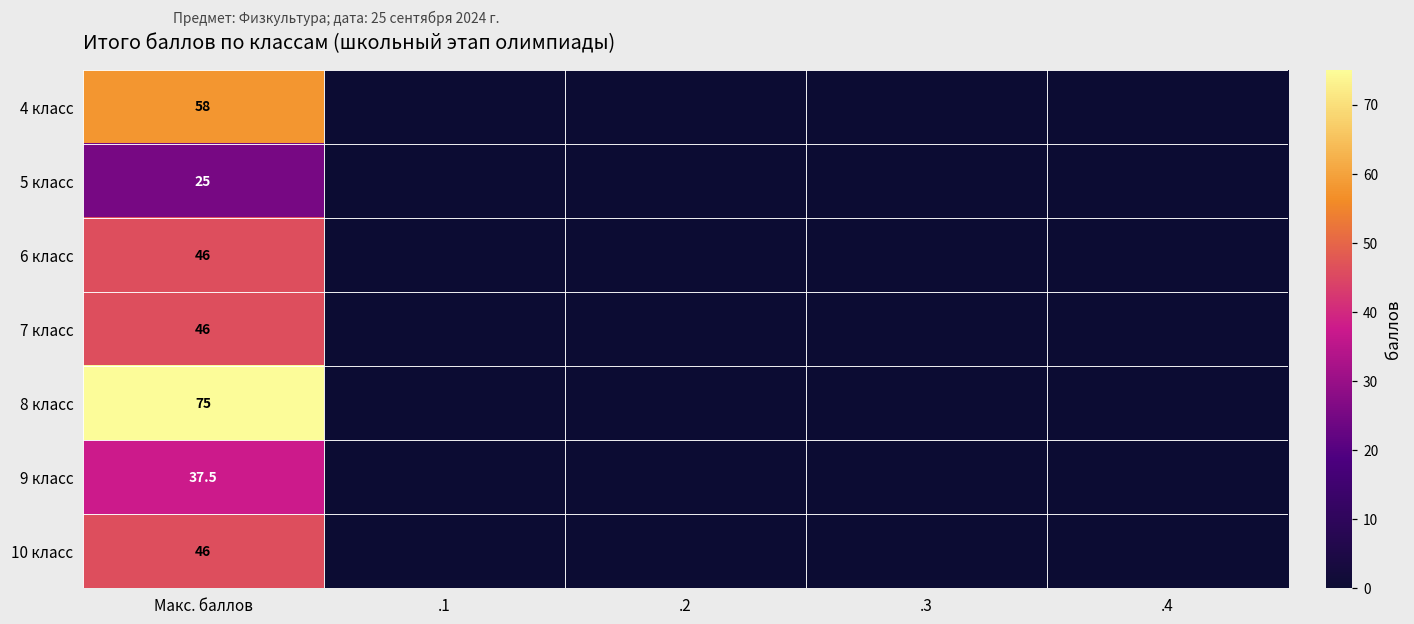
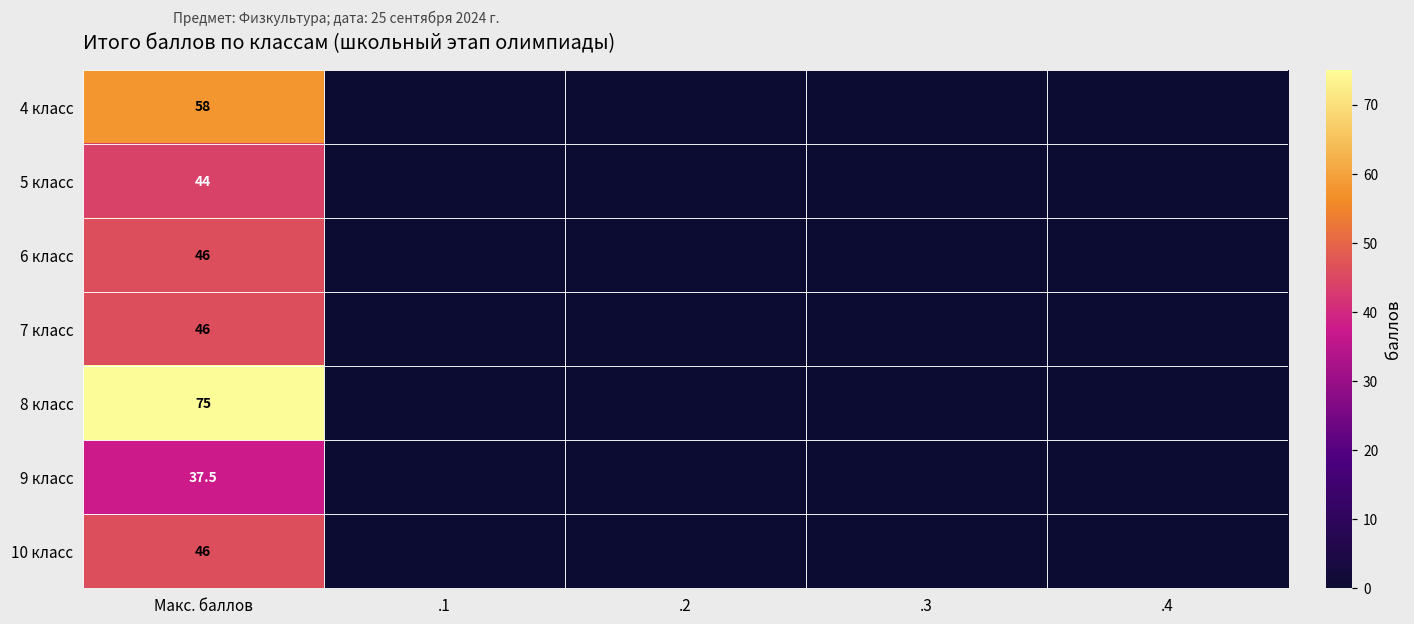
  {
    "4 класс": {
      "Макс. баллов": 58
    },
    "5 класс": {
-     "Макс. баллов": 25
+     "Макс. баллов": 44
    },
    "6 класс": {
      "Макс. баллов": 46
    },
    "7 класс": {
      "Макс. баллов": 46
    },
    "8 класс": {
      "Макс. баллов": 75
    },
    "9 класс": {
      "Макс. баллов": 37.5
    },
    "10 класс": {
      "Макс. баллов": 46
    }
  }
